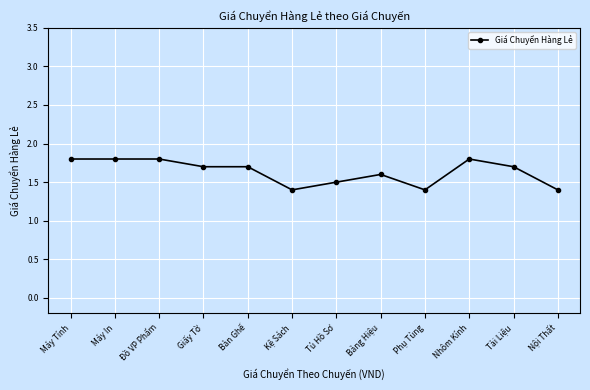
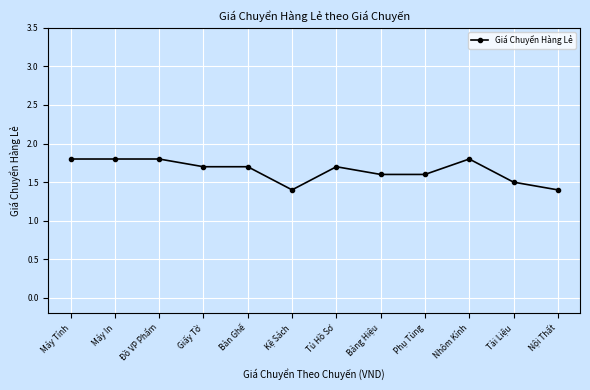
  {
    "Máy Tính": 1.8,
    "Máy In": 1.8,
    "Đồ VP Phẩm": 1.8,
    "Giấy Tờ": 1.7,
    "Bàn Ghế": 1.7,
    "Kệ Sách": 1.4,
-   "Tủ Hồ Sơ": 1.5,
+   "Tủ Hồ Sơ": 1.7,
    "Bảng Hiệu": 1.6,
-   "Phụ Tùng": 1.4,
+   "Phụ Tùng": 1.6,
    "Nhôm Kính": 1.8,
-   "Tài Liệu": 1.7,
+   "Tài Liệu": 1.5,
    "Nội Thất": 1.4
  }
